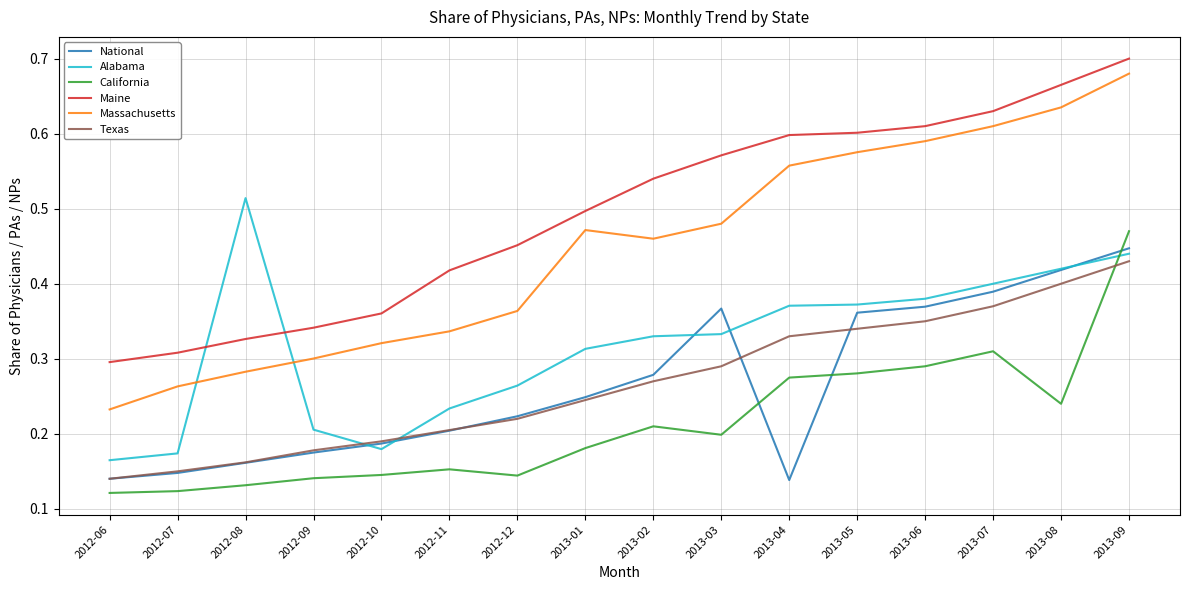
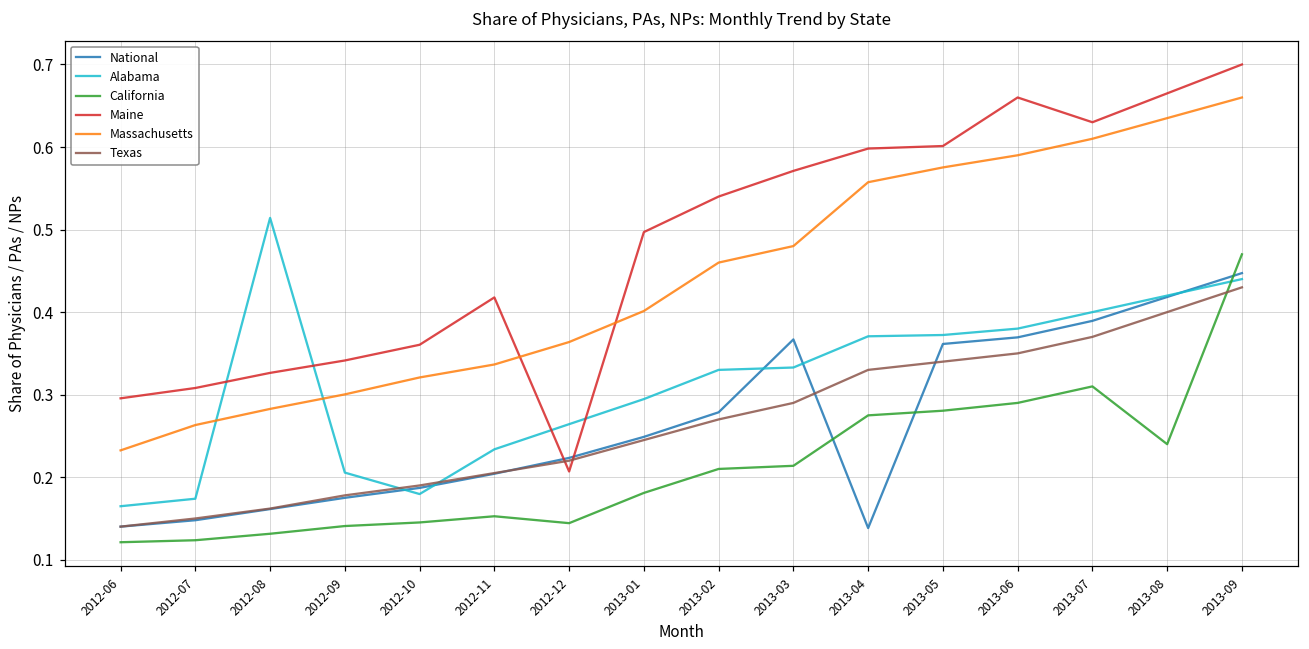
  {
    "National": {
      "2013-01": 0.25,
      "2013-02": 0.28,
      "2013-03": 0.37,
      "2013-04": 0.14,
      "2013-05": 0.36,
      "2013-06": 0.37,
      "2013-07": 0.39,
      "2013-09": 0.45
    },
    "Alabama": {
      "2012-06": 0.16,
      "2012-07": 0.17,
      "2012-08": 0.51,
      "2012-09": 0.21,
      "2012-10": 0.18,
      "2012-11": 0.23,
      "2012-12": 0.26,
-     "2013-01": 0.31,
+     "2013-01": 0.29,
      "2013-02": 0.33,
      "2013-03": 0.33,
      "2013-04": 0.37,
      "2013-05": 0.37,
      "2013-06": 0.38,
      "2013-07": 0.40,
      "2013-09": 0.44
    },
    "California": {
      "2012-06": 0.12,
      "2012-07": 0.12,
      "2012-08": 0.13,
      "2012-09": 0.14,
      "2012-10": 0.15,
      "2012-11": 0.15,
      "2012-12": 0.14,
      "2013-01": 0.18,
      "2013-02": 0.21,
-     "2013-03": 0.20,
+     "2013-03": 0.21,
      "2013-04": 0.27,
      "2013-05": 0.28,
      "2013-06": 0.29,
      "2013-07": 0.31,
      "2013-08": 0.24,
      "2013-09": 0.47
    },
    "Maine": {
      "2012-06": 0.30,
      "2012-07": 0.31,
      "2012-08": 0.33,
      "2012-09": 0.34,
      "2012-10": 0.36,
      "2012-11": 0.42,
-     "2012-12": 0.45,
+     "2012-12": 0.21,
      "2013-01": 0.50,
      "2013-02": 0.54,
      "2013-03": 0.57,
      "2013-04": 0.60,
      "2013-05": 0.60,
-     "2013-06": 0.61,
+     "2013-06": 0.66,
      "2013-07": 0.63,
      "2013-08": 0.67,
      "2013-09": 0.70
    },
    "Massachusetts": {
      "2012-06": 0.23,
      "2012-07": 0.26,
      "2012-08": 0.28,
      "2012-09": 0.30,
      "2012-10": 0.32,
      "2012-11": 0.34,
      "2012-12": 0.36,
-     "2013-01": 0.47,
+     "2013-01": 0.40,
      "2013-02": 0.46,
      "2013-03": 0.48,
      "2013-04": 0.56,
      "2013-05": 0.58,
      "2013-06": 0.59,
      "2013-07": 0.61,
      "2013-08": 0.64,
-     "2013-09": 0.68
+     "2013-09": 0.66
    },
    "Texas": {
      "2013-01": 0.25,
      "2013-02": 0.27,
      "2013-03": 0.29,
      "2013-04": 0.33,
      "2013-05": 0.34,
      "2013-06": 0.35,
      "2013-07": 0.37,
      "2013-08": 0.40,
      "2013-09": 0.43
    }
  }
